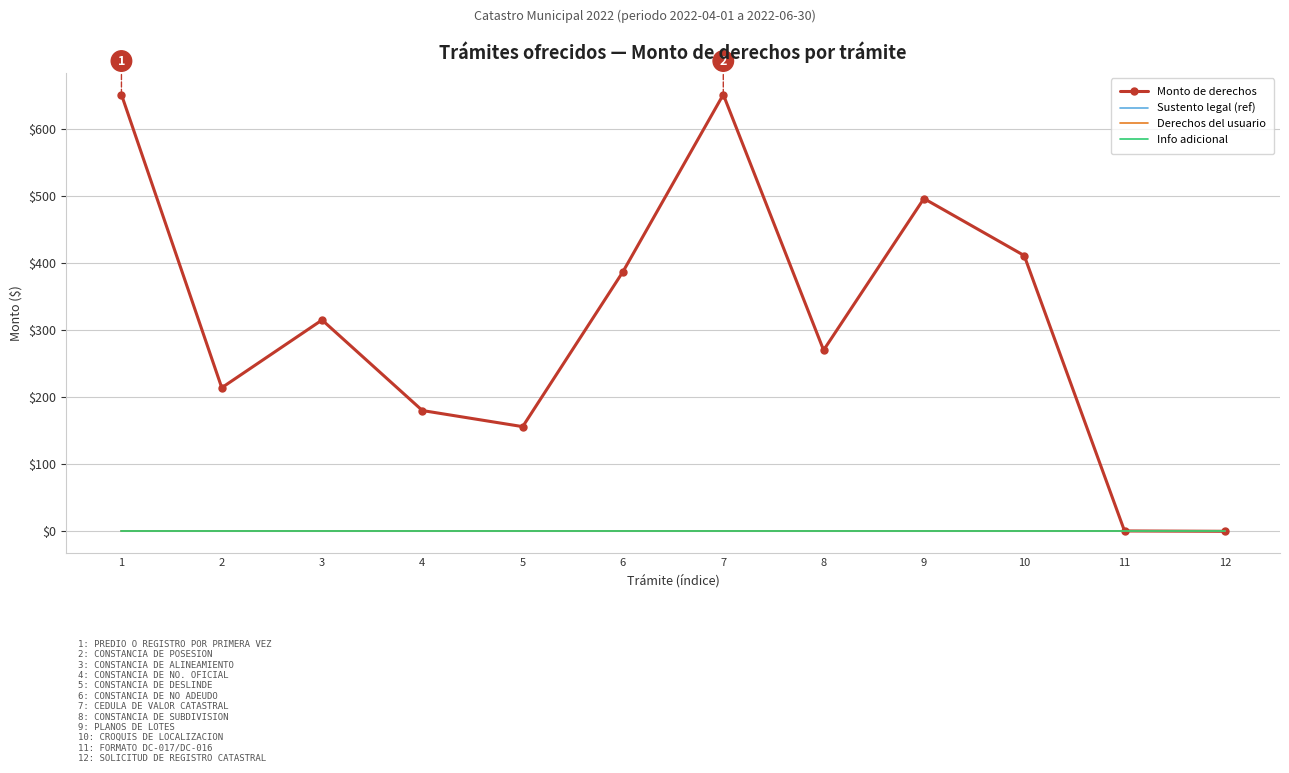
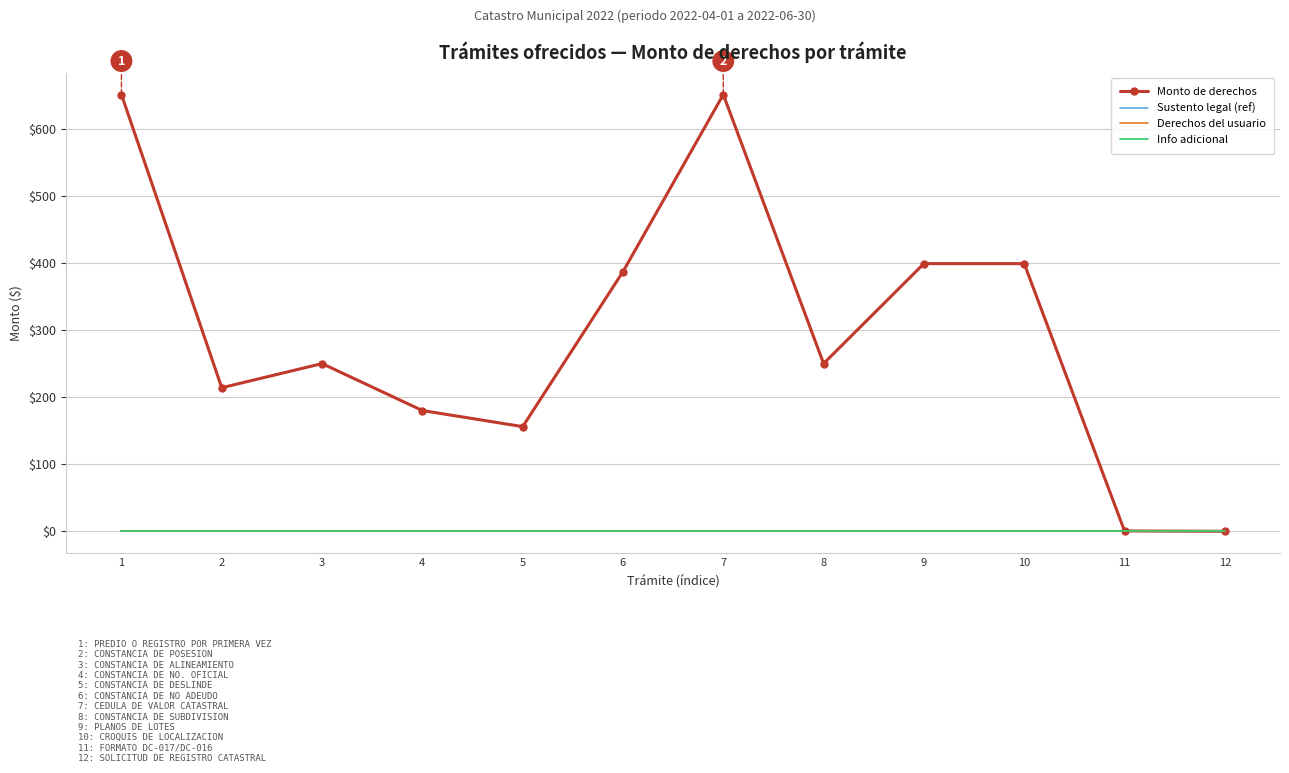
  {
    "Monto de derechos": {
      "2": "$210",
-     "3": "$320",
+     "3": "$250",
      "4": "$180",
      "5": "$160",
      "6": "$390",
-     "8": "$270",
-     "9": "$500",
-     "10": "$410"
+     "8": "$250",
+     "9": "$400",
+     "10": "$400"
    },
    "Info adicional": {
      "1": "$0",
      "2": "$0",
      "3": "$0",
      "4": "$0",
      "5": "$0",
      "6": "$0",
      "7": "$0",
      "8": "$0",
      "9": "$0",
      "10": "$0"
    }
  }
